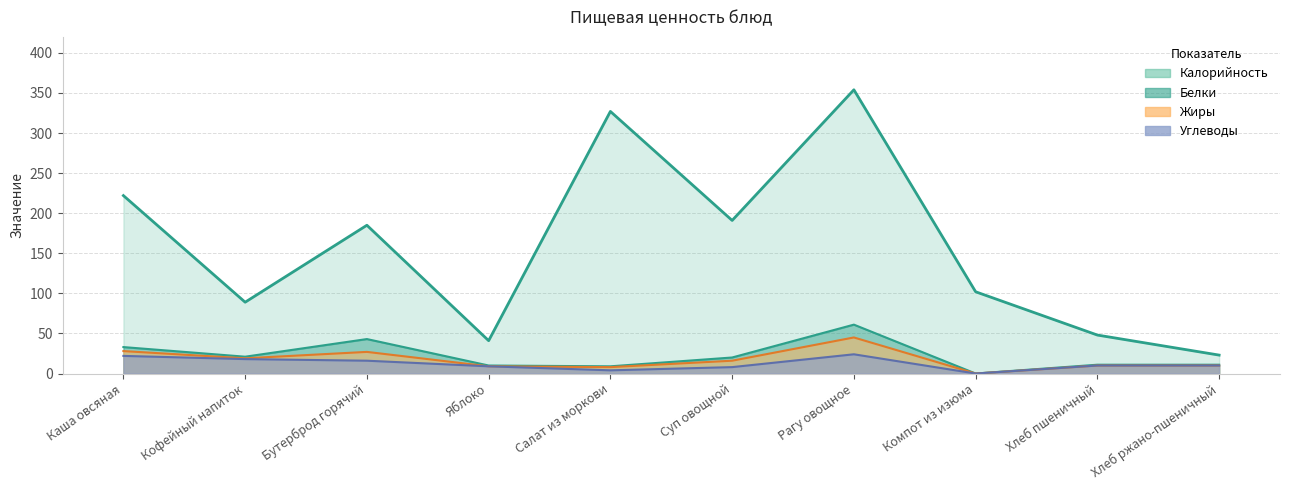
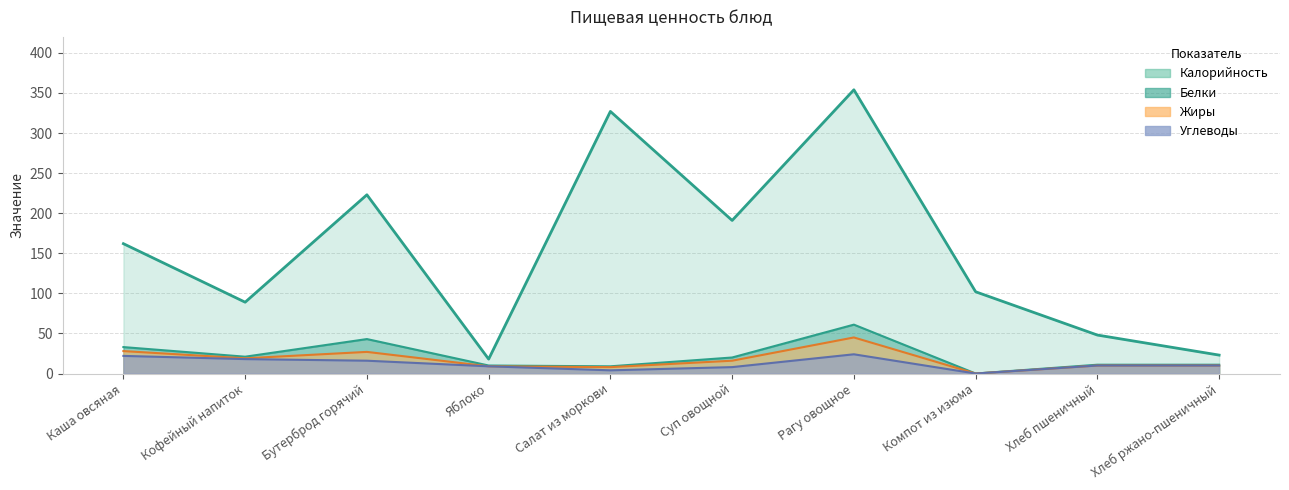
  {
    "Калорийность": {
-     "Каша овсяная": 220,
+     "Каша овсяная": 160,
      "Кофейный напиток": 90,
-     "Бутерброд горячий": 190,
-     "Яблоко": 40,
+     "Бутерброд горячий": 220,
+     "Яблоко": 20,
      "Салат из моркови": 330,
      "Суп овощной": 190,
      "Рагу овощное": 350,
      "Компот из изюма": 100,
      "Хлеб пшеничный": 50,
      "Хлеб ржано-пшеничный": 20
    }
  }
